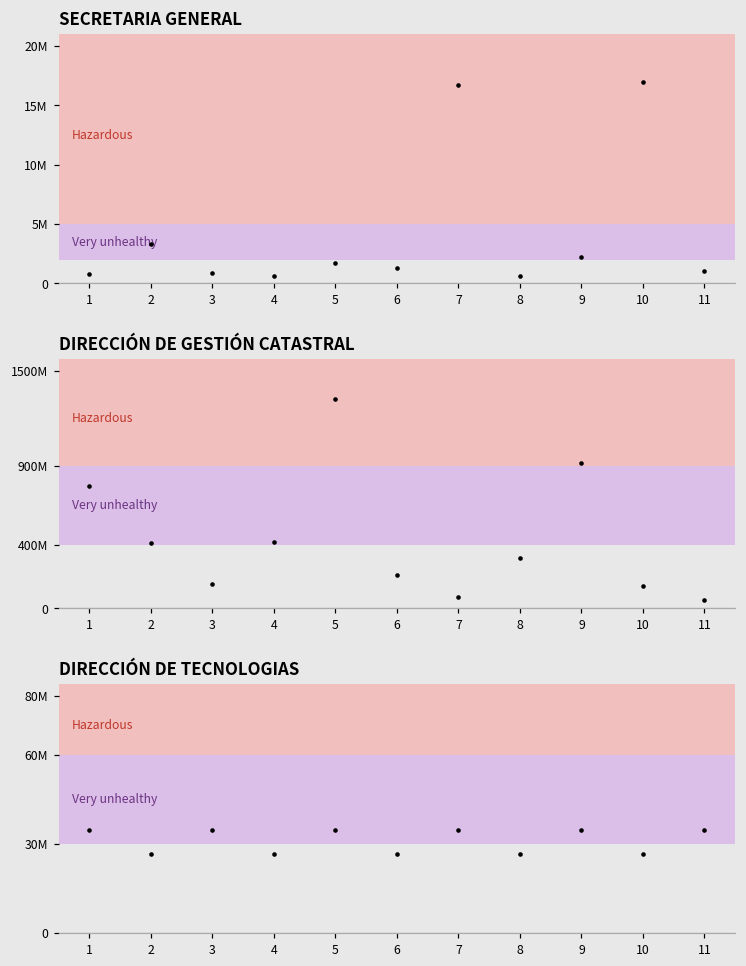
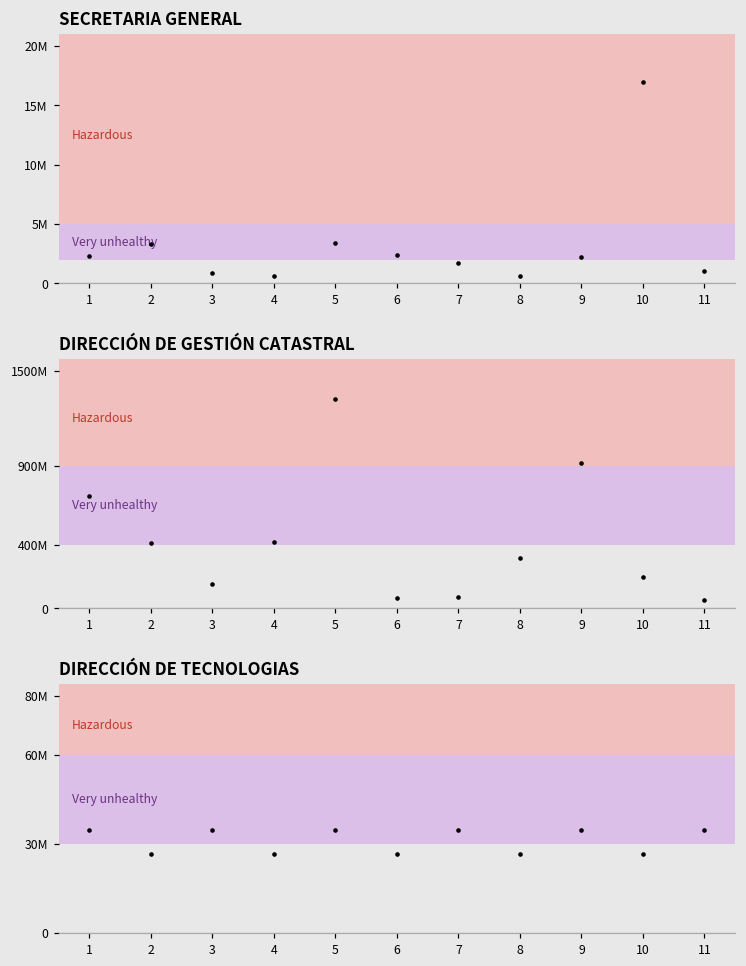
  {
    "SECRETARIA GENERAL": {
-     "1": 800000,
+     "1": 2300000,
      "2": 3400000,
      "3": 900000,
      "4": 600000,
-     "5": 1800000,
-     "6": 1300000,
-     "7": 16700000,
+     "5": 3400000,
+     "6": 2400000,
+     "7": 1800000,
      "8": 600000,
      "9": 2200000,
      "10": 17000000,
      "11": 1000000
    },
    "DIRECCIÓN DE GESTIÓN CATASTRAL": {
-     "1": 770000000,
+     "1": 710000000,
      "2": 410000000,
      "3": 150000000,
      "4": 420000000,
      "5": 1330000000,
-     "6": 210000000,
+     "6": 60000000,
      "7": 70000000,
      "8": 320000000,
      "9": 920000000,
-     "10": 140000000,
+     "10": 200000000,
      "11": 50000000
    },
    "DIRECCIÓN DE TECNOLOGIAS": {
      "1": 35000000,
      "2": 27000000,
      "3": 35000000,
      "4": 27000000,
      "5": 35000000,
      "6": 27000000,
      "7": 35000000,
      "8": 27000000,
      "9": 35000000,
      "10": 27000000,
      "11": 35000000
    }
  }
